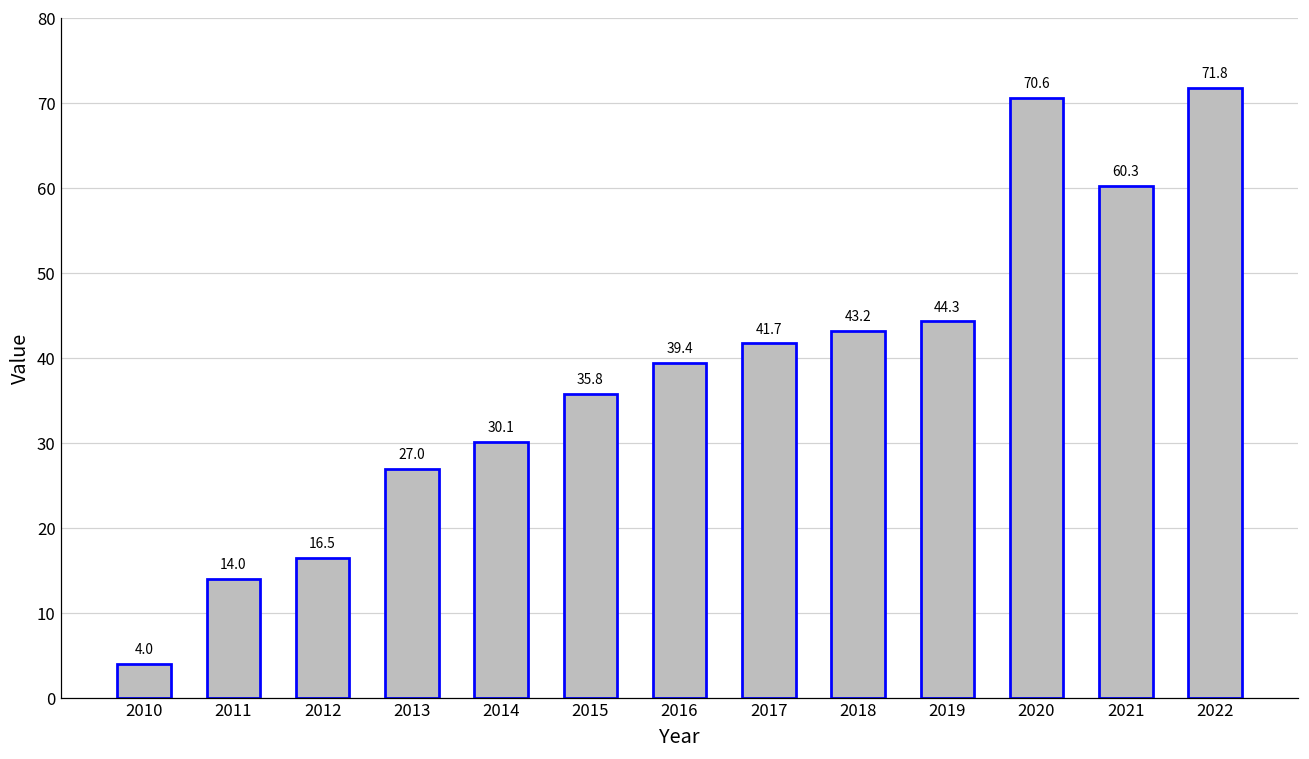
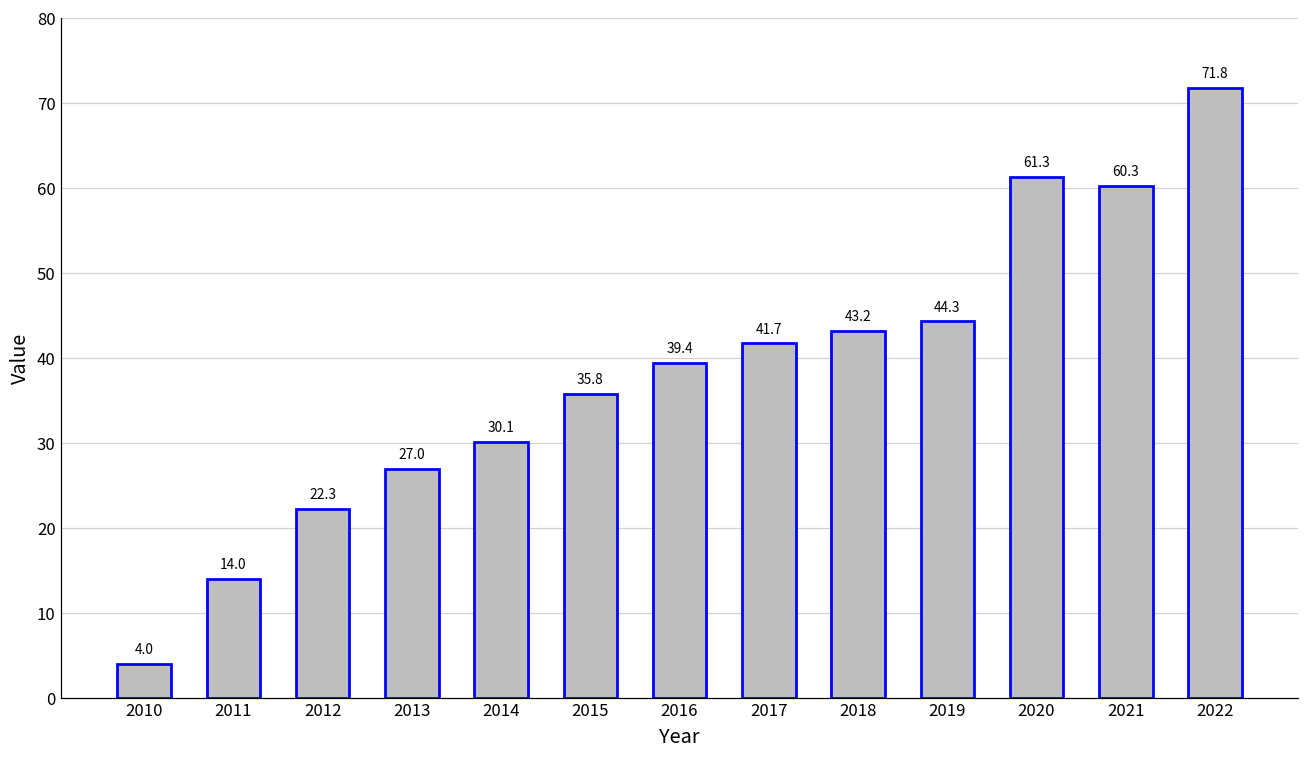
  {
    "2010": 4.0,
    "2011": 14.0,
-   "2012": 16.5,
+   "2012": 22.3,
    "2013": 27.0,
    "2014": 30.1,
    "2015": 35.8,
    "2016": 39.4,
    "2017": 41.7,
    "2018": 43.2,
    "2019": 44.3,
-   "2020": 70.6,
+   "2020": 61.3,
    "2021": 60.3,
    "2022": 71.8
  }
